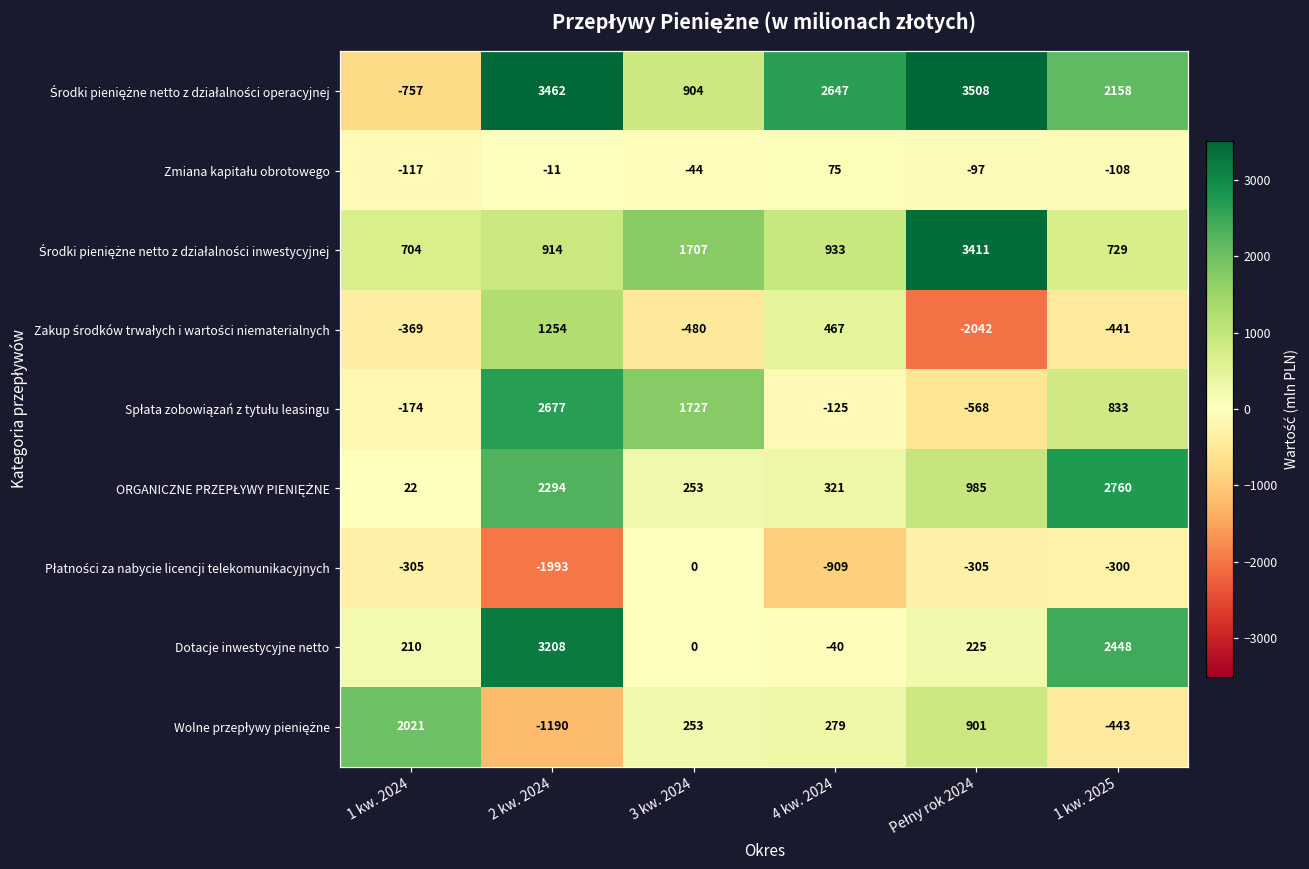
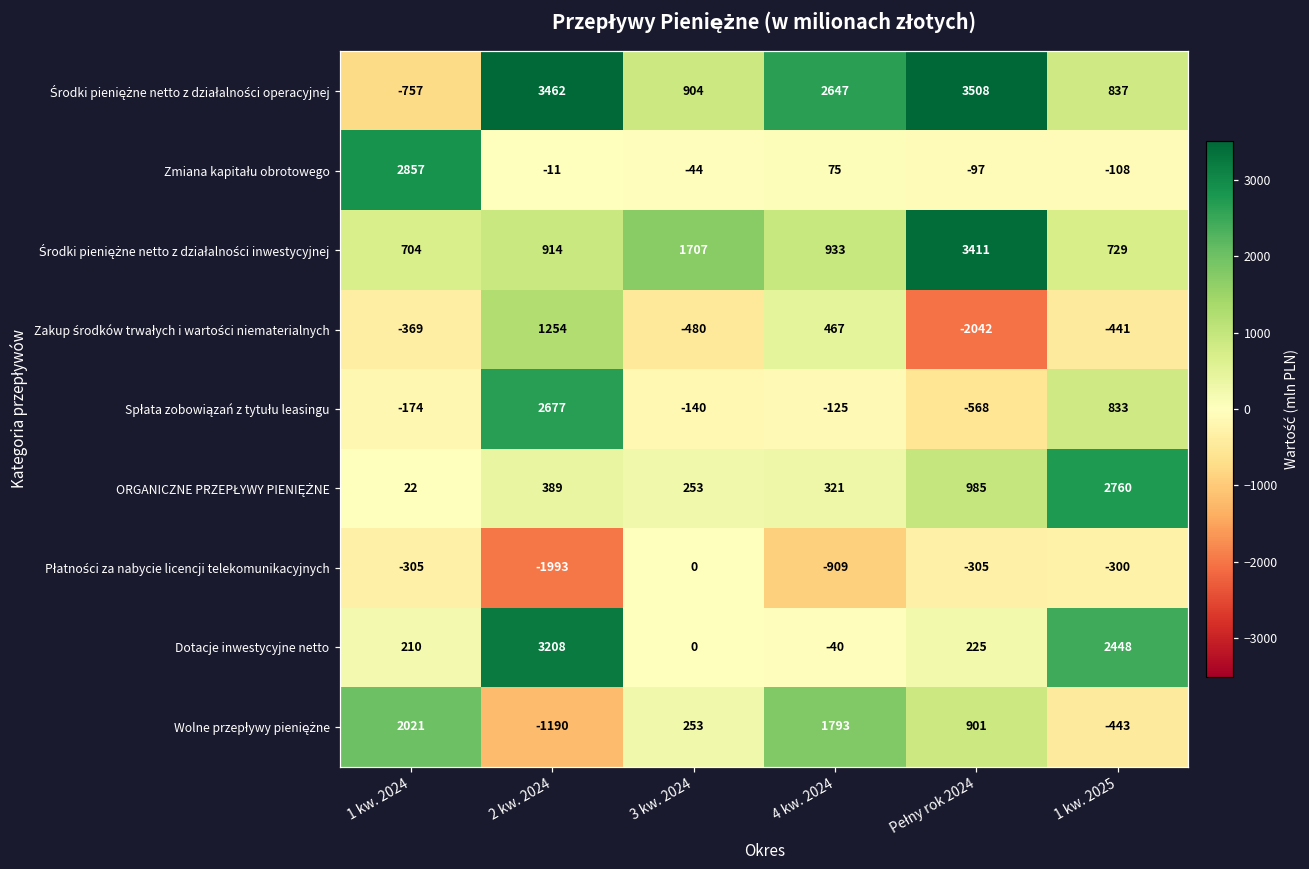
  {
    "Środki pieniężne netto z działalności operacyjnej": {
      "1 kw. 2024": -757,
      "2 kw. 2024": 3462,
      "3 kw. 2024": 904,
      "4 kw. 2024": 2647,
      "Pełny rok 2024": 3508,
-     "1 kw. 2025": 2158
+     "1 kw. 2025": 837
    },
    "Zmiana kapitału obrotowego": {
-     "1 kw. 2024": -117,
+     "1 kw. 2024": 2857,
      "2 kw. 2024": -11,
      "3 kw. 2024": -44,
      "4 kw. 2024": 75,
      "Pełny rok 2024": -97,
      "1 kw. 2025": -108
    },
    "Środki pieniężne netto z działalności inwestycyjnej": {
      "1 kw. 2024": 704,
      "2 kw. 2024": 914,
      "3 kw. 2024": 1707,
      "4 kw. 2024": 933,
      "Pełny rok 2024": 3411,
      "1 kw. 2025": 729
    },
    "Zakup środków trwałych i wartości niematerialnych": {
      "1 kw. 2024": -369,
      "2 kw. 2024": 1254,
      "3 kw. 2024": -480,
      "4 kw. 2024": 467,
      "Pełny rok 2024": -2042,
      "1 kw. 2025": -441
    },
    "Spłata zobowiązań z tytułu leasingu": {
      "1 kw. 2024": -174,
      "2 kw. 2024": 2677,
-     "3 kw. 2024": 1727,
+     "3 kw. 2024": -140,
      "4 kw. 2024": -125,
      "Pełny rok 2024": -568,
      "1 kw. 2025": 833
    },
    "ORGANICZNE PRZEPŁYWY PIENIĘŻNE": {
      "1 kw. 2024": 22,
-     "2 kw. 2024": 2294,
+     "2 kw. 2024": 389,
      "3 kw. 2024": 253,
      "4 kw. 2024": 321,
      "Pełny rok 2024": 985,
      "1 kw. 2025": 2760
    },
    "Płatności za nabycie licencji telekomunikacyjnych": {
      "1 kw. 2024": -305,
      "2 kw. 2024": -1993,
      "3 kw. 2024": 0,
      "4 kw. 2024": -909,
      "Pełny rok 2024": -305,
      "1 kw. 2025": -300
    },
    "Dotacje inwestycyjne netto": {
      "1 kw. 2024": 210,
      "2 kw. 2024": 3208,
      "3 kw. 2024": 0,
      "4 kw. 2024": -40,
      "Pełny rok 2024": 225,
      "1 kw. 2025": 2448
    },
    "Wolne przepływy pieniężne": {
      "1 kw. 2024": 2021,
      "2 kw. 2024": -1190,
      "3 kw. 2024": 253,
-     "4 kw. 2024": 279,
+     "4 kw. 2024": 1793,
      "Pełny rok 2024": 901,
      "1 kw. 2025": -443
    }
  }
